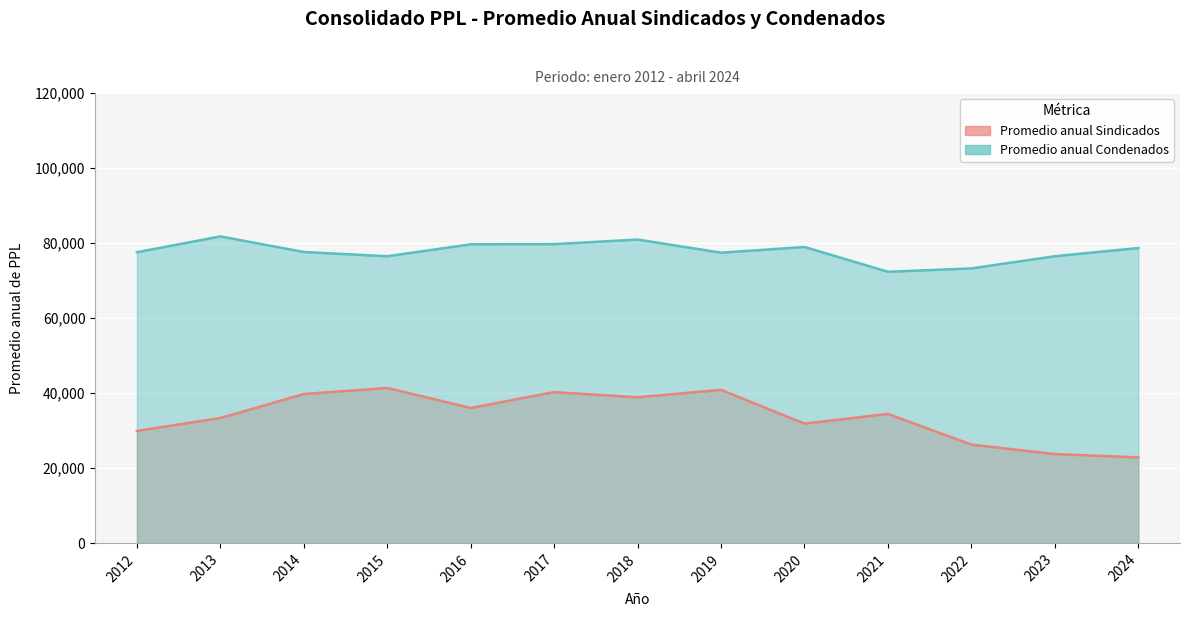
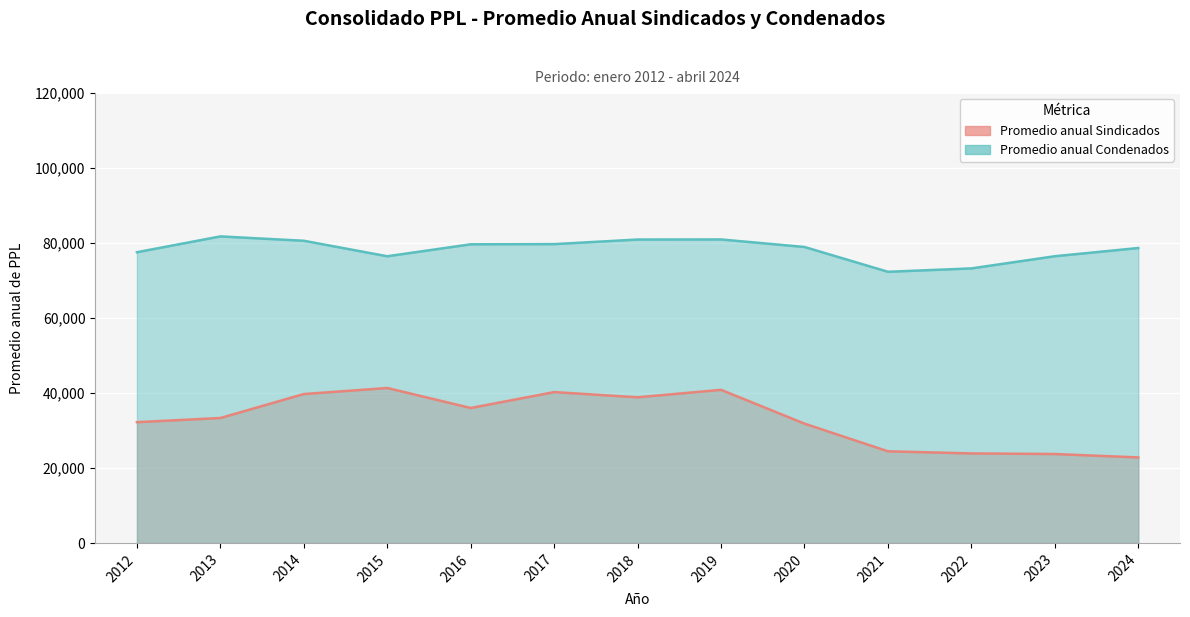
  {
    "Promedio anual Sindicados": {
-     "2012": "30,000",
+     "2012": "32,000",
      "2013": "33,000",
      "2014": "40,000",
      "2015": "41,000",
      "2016": "36,000",
      "2017": "40,000",
      "2018": "39,000",
      "2019": "41,000",
      "2020": "32,000",
-     "2021": "34,000",
-     "2022": "26,000",
+     "2021": "24,000",
+     "2022": "24,000",
      "2023": "24,000",
      "2024": "23,000"
    },
    "Promedio anual Condenados": {
      "2012": "78,000",
      "2013": "82,000",
-     "2014": "78,000",
+     "2014": "81,000",
      "2015": "76,000",
      "2016": "80,000",
      "2017": "80,000",
      "2018": "81,000",
-     "2019": "77,000",
+     "2019": "81,000",
      "2020": "79,000",
      "2021": "72,000",
      "2022": "73,000",
      "2023": "77,000",
      "2024": "79,000"
    }
  }
